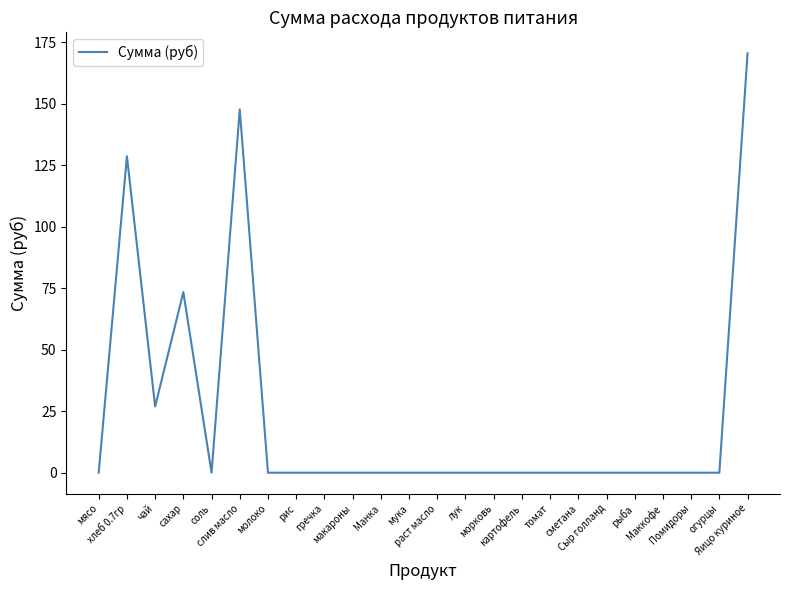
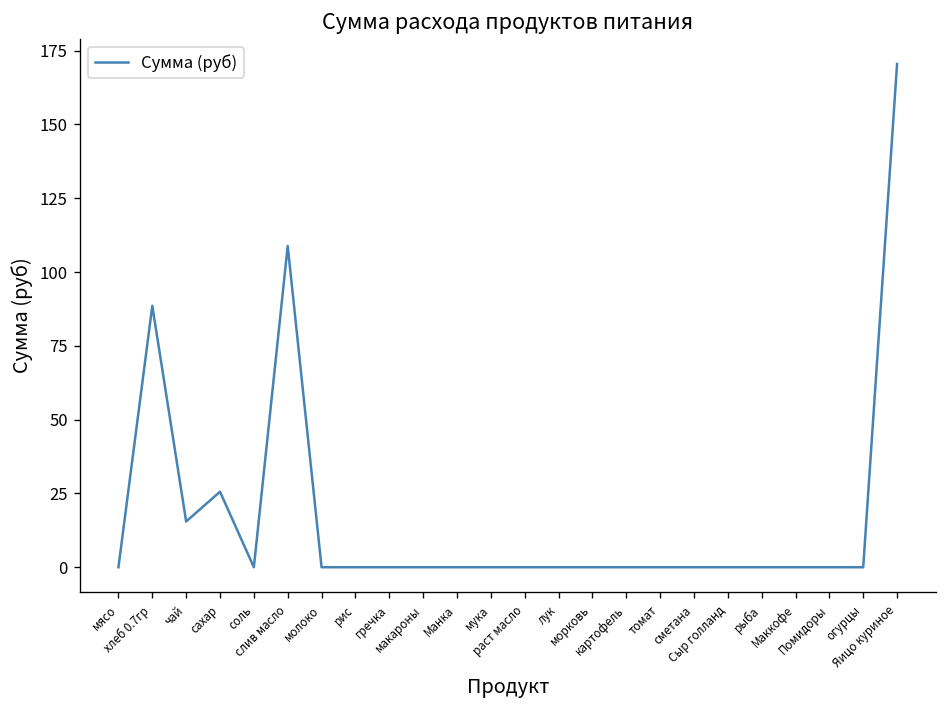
  {
    "мясо": 0,
-   "хлеб 0.7гр": 129,
-   "чай": 27,
-   "сахар": 73,
+   "хлеб 0.7гр": 89,
+   "чай": 16,
+   "сахар": 26,
    "соль": 0,
-   "слив масло": 148,
+   "слив масло": 109,
    "молоко": 0,
    "рис": 0,
    "гречка": 0,
    "макароны": 0,
    "Манка": 0,
    "мука": 0,
    "раст масло": 0,
    "лук": 0,
    "морковь": 0,
    "картофель": 0,
    "томат": 0,
    "сметана": 0,
    "Сыр голланд": 0,
    "рыба": 0,
    "Маккофе": 0,
    "Помидоры": 0,
    "огурцы": 0,
    "Яицо куриное": 171
  }
